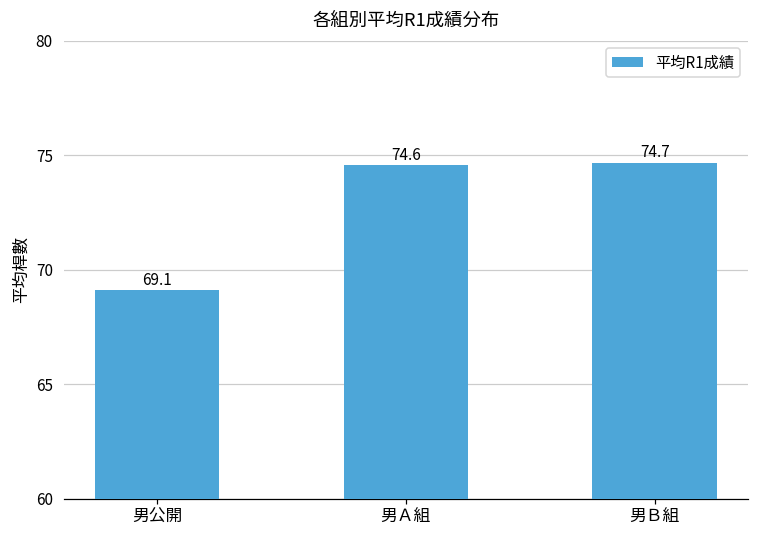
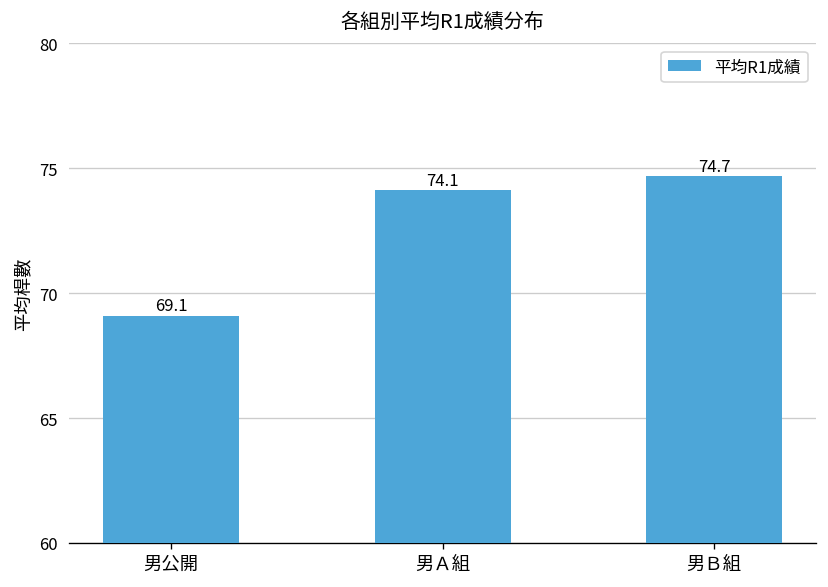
  {
    "男公開": 69.1,
-   "男Ａ組": 74.6,
+   "男Ａ組": 74.1,
    "男Ｂ組": 74.7
  }
